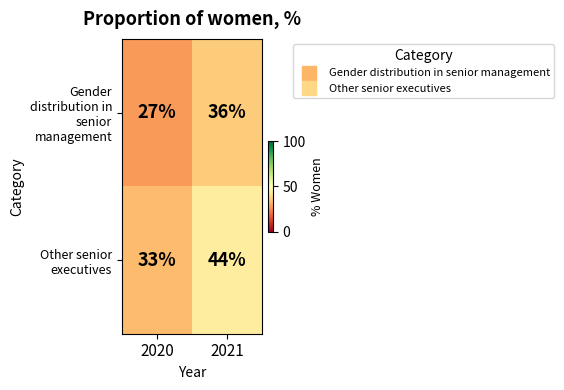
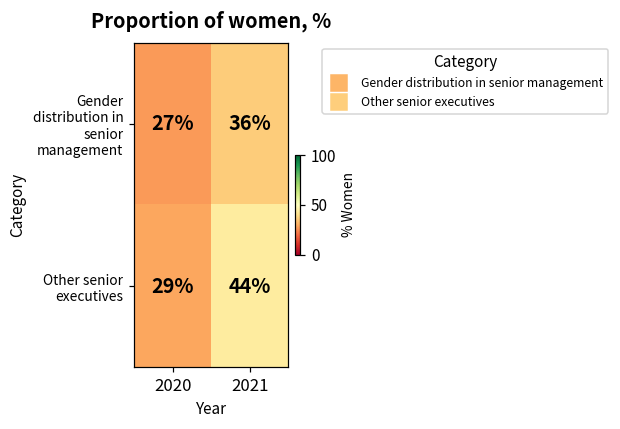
  {
    "Gender distribution in senior management": {
      "2020": "27%",
      "2021": "36%"
    },
    "Other senior executives": {
-     "2020": "33%",
+     "2020": "29%",
      "2021": "44%"
    }
  }
